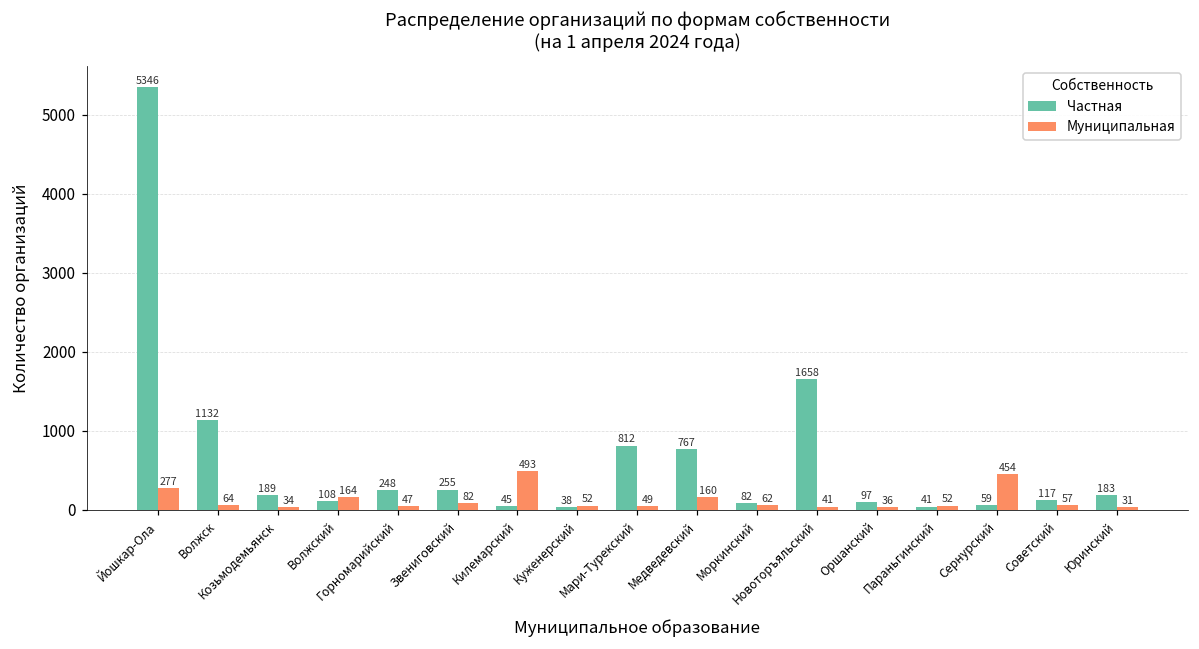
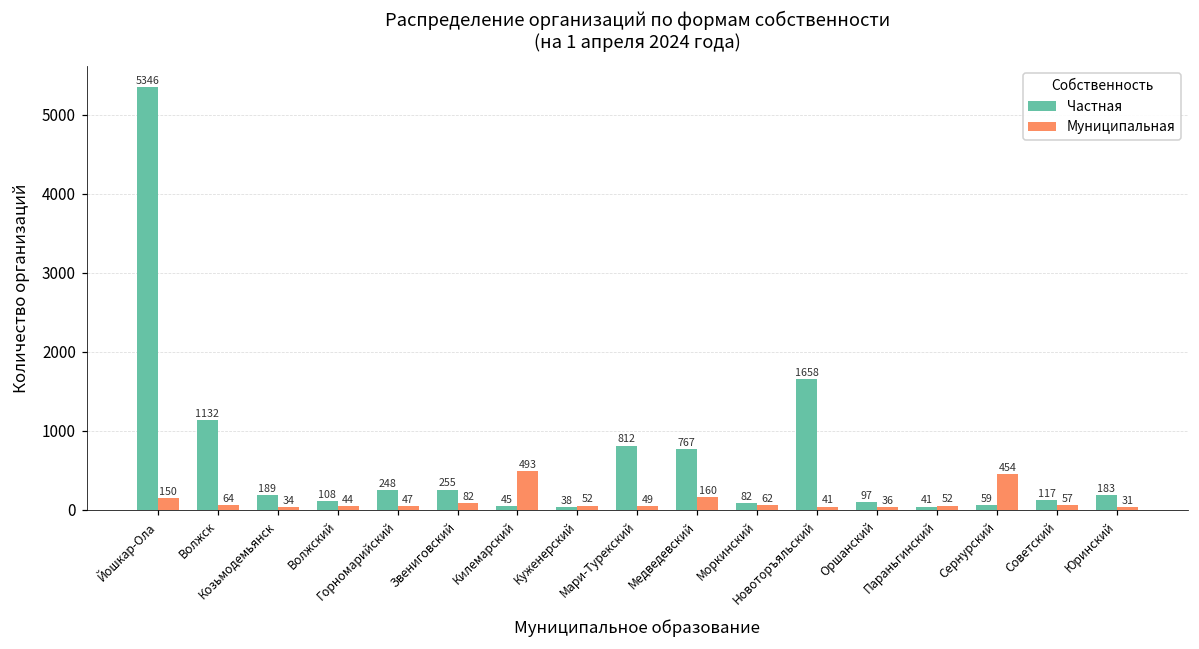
  {
    "Частная": {
      "Йошкар-Ола": 5346,
      "Волжск": 1132,
      "Козьмодемьянск": 189,
      "Волжский": 108,
      "Горномарийский": 248,
      "Звениговский": 255,
      "Килемарский": 45,
      "Куженерский": 38,
      "Мари-Турекский": 812,
      "Медведевский": 767,
      "Моркинский": 82,
      "Новоторъяльский": 1658,
      "Оршанский": 97,
      "Параньгинский": 41,
      "Сернурский": 59,
      "Советский": 117,
      "Юринский": 183
    },
    "Муниципальная": {
-     "Йошкар-Ола": 277,
+     "Йошкар-Ола": 150,
      "Волжск": 64,
      "Козьмодемьянск": 34,
-     "Волжский": 164,
+     "Волжский": 44,
      "Горномарийский": 47,
      "Звениговский": 82,
      "Килемарский": 493,
      "Куженерский": 52,
      "Мари-Турекский": 49,
      "Медведевский": 160,
      "Моркинский": 62,
      "Новоторъяльский": 41,
      "Оршанский": 36,
      "Параньгинский": 52,
      "Сернурский": 454,
      "Советский": 57,
      "Юринский": 31
    }
  }
